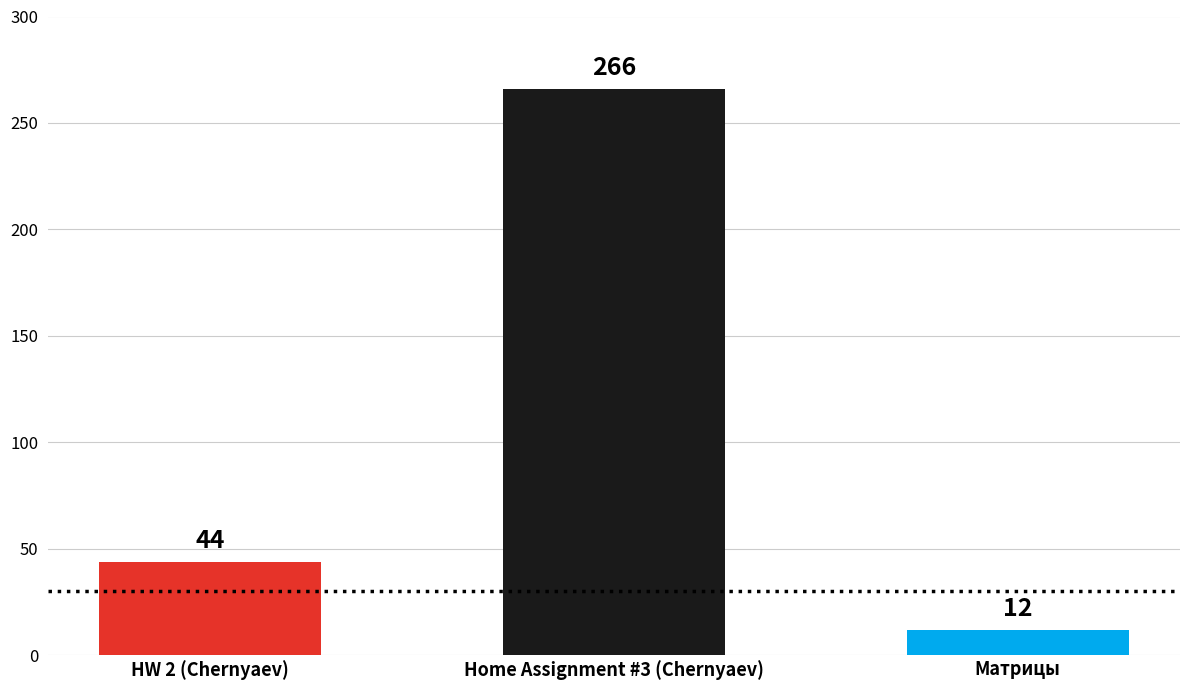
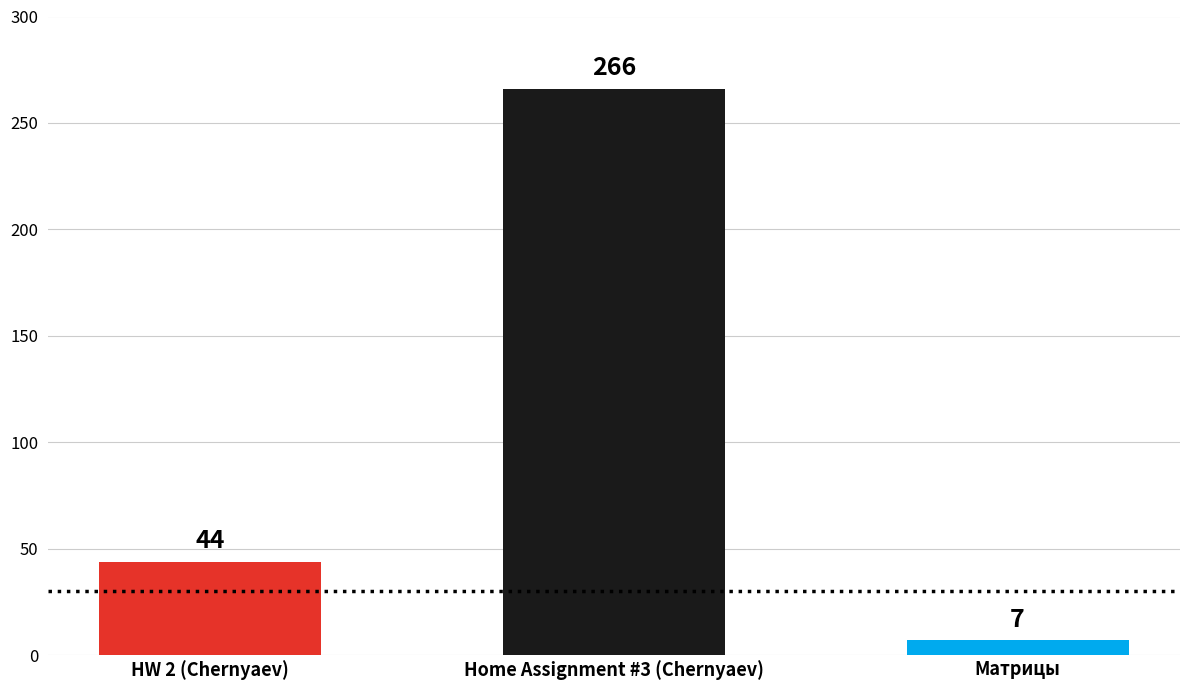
  {
    "HW 2 (Chernyaev)": 44,
    "Home Assignment #3 (Chernyaev)": 266,
-   "Матрицы": 12
+   "Матрицы": 7
  }
